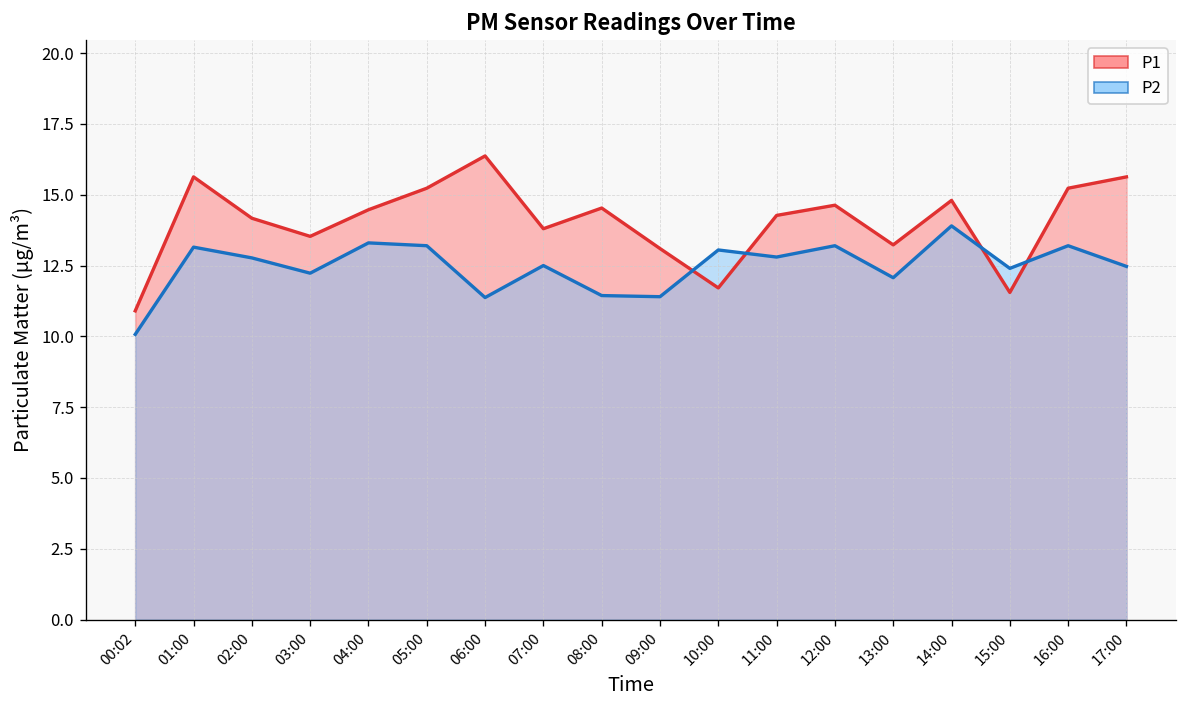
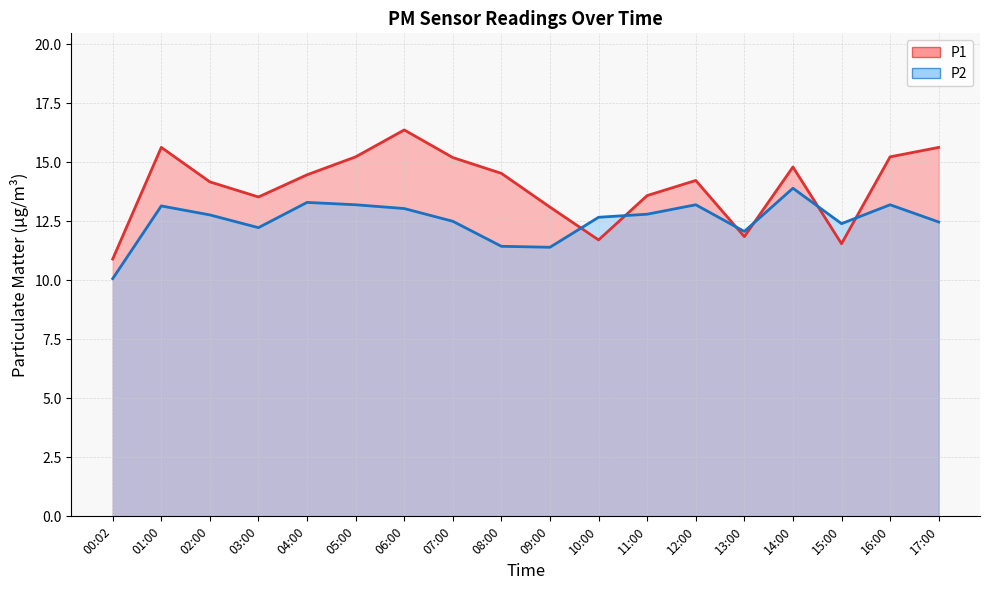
  {
    "P1": {
      "00:02": 10.9,
      "01:00": 15.6,
      "02:00": 14.2,
      "03:00": 13.5,
      "04:00": 14.5,
      "05:00": 15.2,
      "06:00": 16.4,
-     "07:00": 13.8,
+     "07:00": 15.2,
      "08:00": 14.5,
      "09:00": 13.1,
      "10:00": 11.7,
-     "11:00": 14.3,
-     "12:00": 14.6,
-     "13:00": 13.2,
+     "11:00": 13.6,
+     "12:00": 14.2,
+     "13:00": 11.9,
      "14:00": 14.8,
      "15:00": 11.6,
      "16:00": 15.2,
      "17:00": 15.6
    },
    "P2": {
      "00:02": 10.1,
      "01:00": 13.2,
      "02:00": 12.8,
      "03:00": 12.2,
      "04:00": 13.3,
      "05:00": 13.2,
-     "06:00": 11.4,
+     "06:00": 13.0,
      "07:00": 12.5,
      "08:00": 11.4,
      "09:00": 11.4,
-     "10:00": 13.1,
+     "10:00": 12.7,
      "11:00": 12.8,
      "12:00": 13.2,
      "13:00": 12.1,
      "14:00": 13.9,
      "15:00": 12.4,
      "16:00": 13.2,
      "17:00": 12.5
    }
  }
